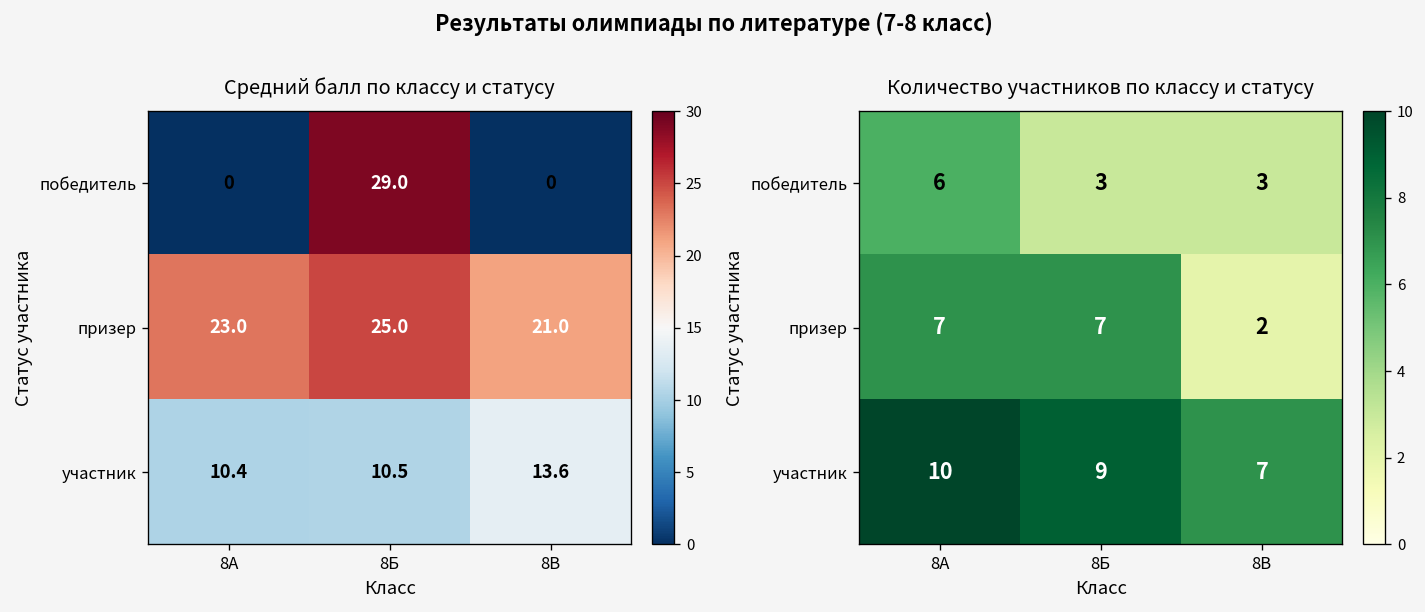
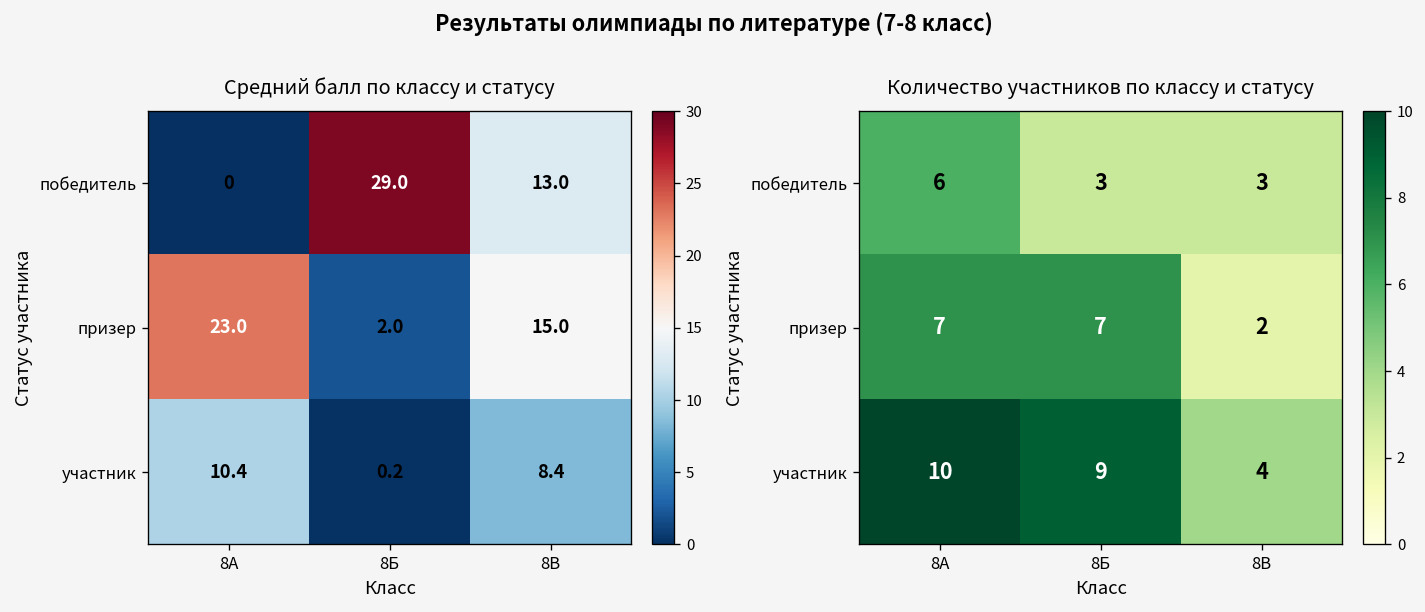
  {
    "Средний балл по классу и статусу": {
      "победитель": {
        "8А": 0,
        "8Б": 29.0,
-       "8В": 0
+       "8В": 13.0
      },
      "призер": {
        "8А": 23.0,
-       "8Б": 25.0,
-       "8В": 21.0
+       "8Б": 2.0,
+       "8В": 15.0
      },
      "участник": {
        "8А": 10.4,
-       "8Б": 10.5,
-       "8В": 13.6
+       "8Б": 0.2,
+       "8В": 8.4
      }
    },
    "Количество участников по классу и статусу": {
      "победитель": {
        "8А": 6,
        "8Б": 3,
        "8В": 3
      },
      "призер": {
        "8А": 7,
        "8Б": 7,
        "8В": 2
      },
      "участник": {
        "8А": 10,
        "8Б": 9,
-       "8В": 7
+       "8В": 4
      }
    }
  }
